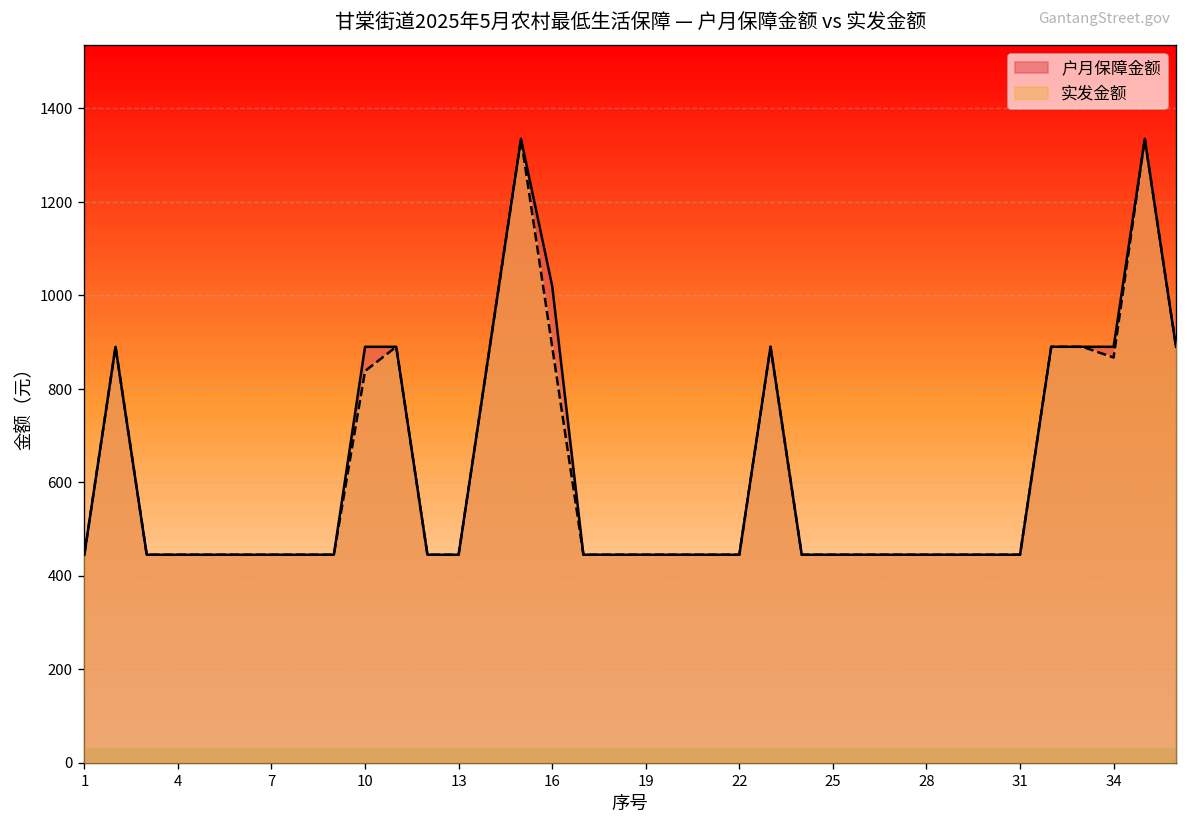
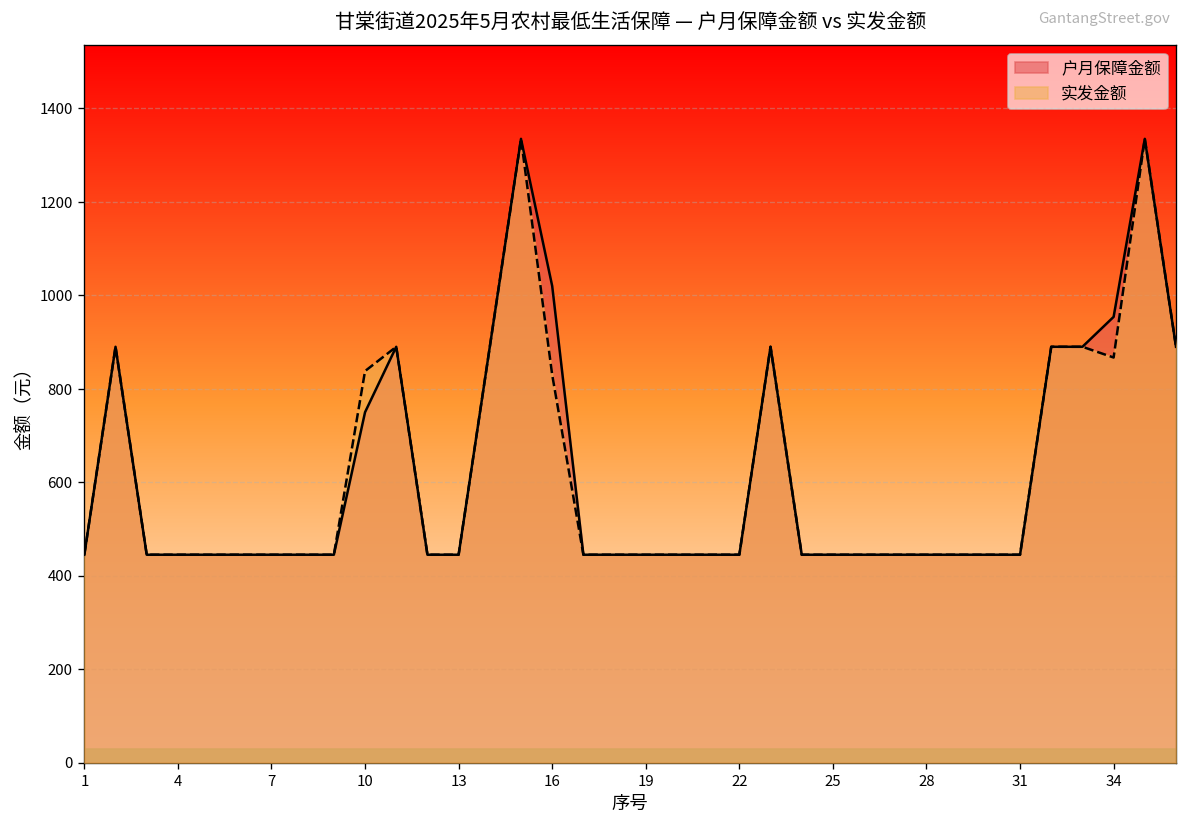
  {
    "户月保障金额": {
-     "10": 890,
+     "10": 750,
      "16": 1020,
-     "34": 890
+     "34": 950
    },
    "实发金额": {
      "10": 840,
-     "16": 890,
+     "16": 830,
      "34": 870
    }
  }
